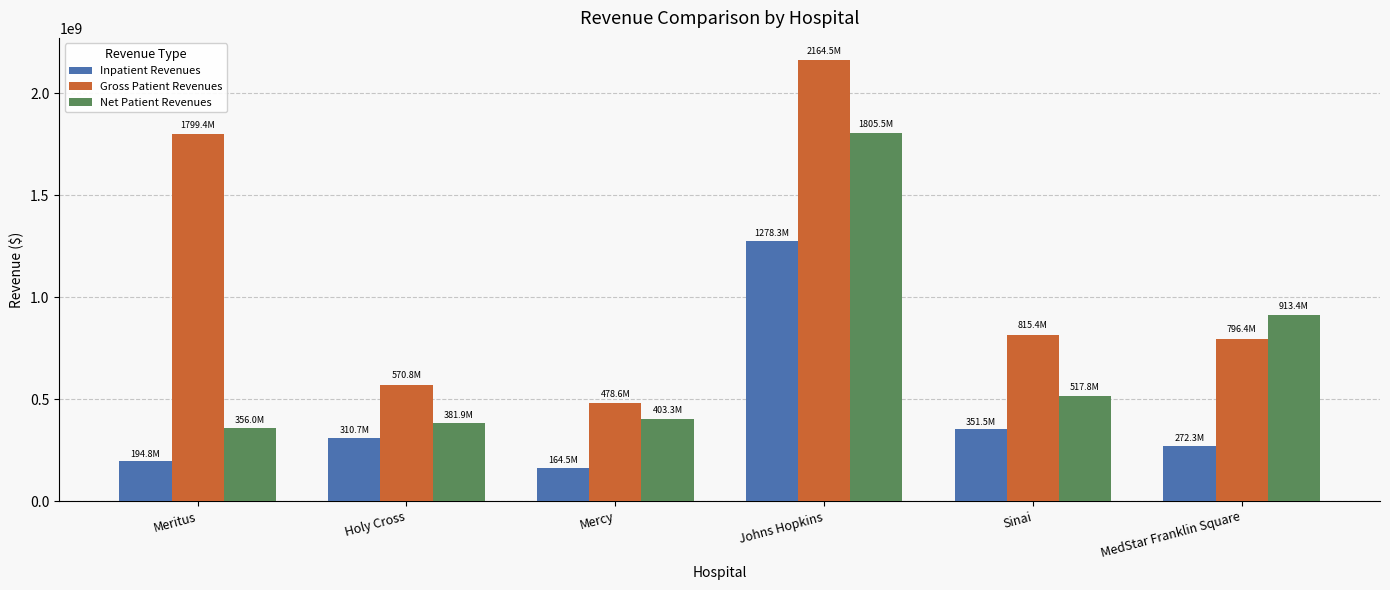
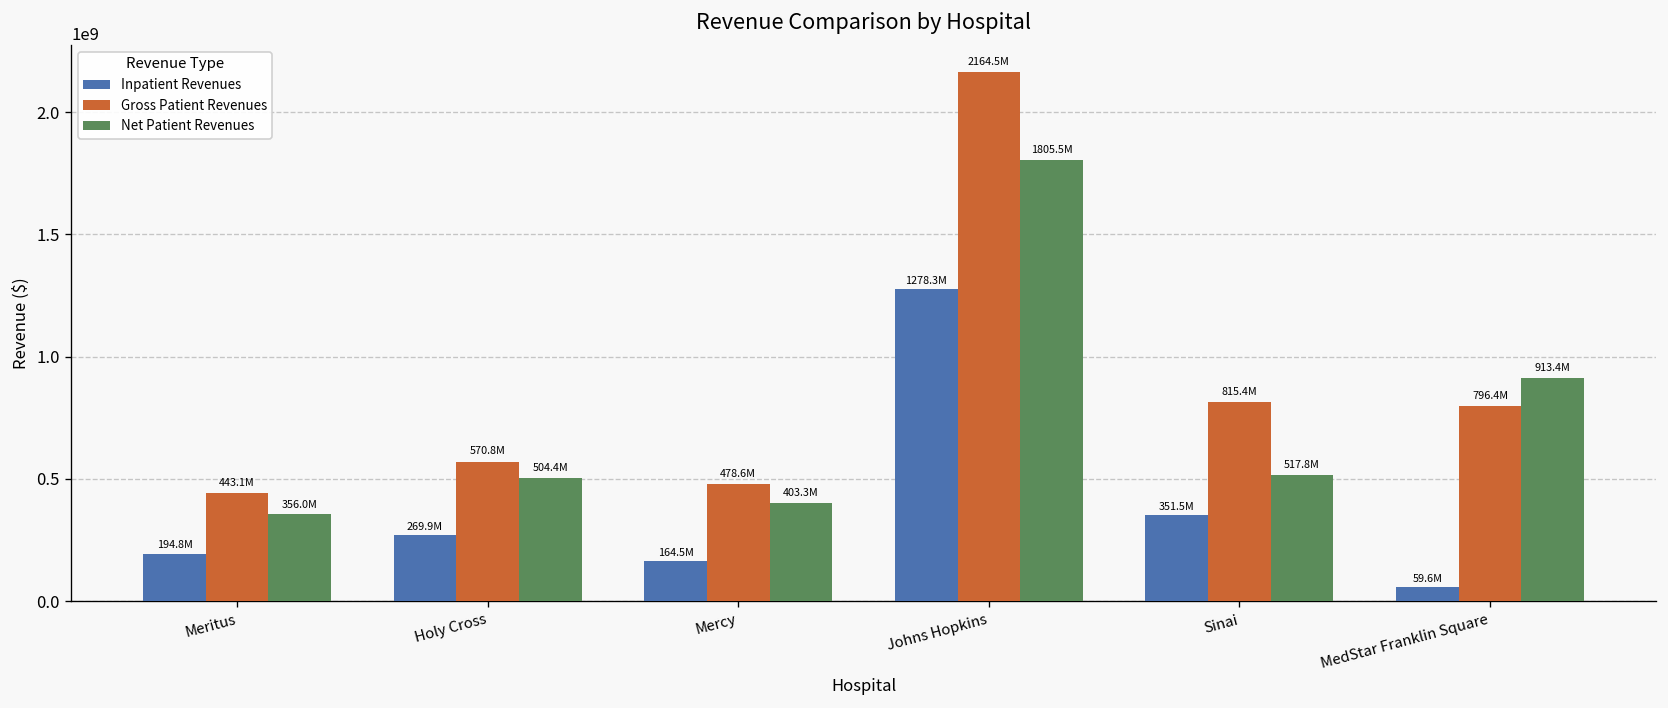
  {
    "Inpatient Revenues": {
      "Meritus": "194.8M",
-     "Holy Cross": "310.7M",
+     "Holy Cross": "269.9M",
      "Mercy": "164.5M",
      "Johns Hopkins": "1278.3M",
      "Sinai": "351.5M",
-     "MedStar Franklin Square": "272.3M"
+     "MedStar Franklin Square": "59.6M"
    },
    "Gross Patient Revenues": {
-     "Meritus": "1799.4M",
+     "Meritus": "443.1M",
      "Holy Cross": "570.8M",
      "Mercy": "478.6M",
      "Johns Hopkins": "2164.5M",
      "Sinai": "815.4M",
      "MedStar Franklin Square": "796.4M"
    },
    "Net Patient Revenues": {
      "Meritus": "356.0M",
-     "Holy Cross": "381.9M",
+     "Holy Cross": "504.4M",
      "Mercy": "403.3M",
      "Johns Hopkins": "1805.5M",
      "Sinai": "517.8M",
      "MedStar Franklin Square": "913.4M"
    }
  }
